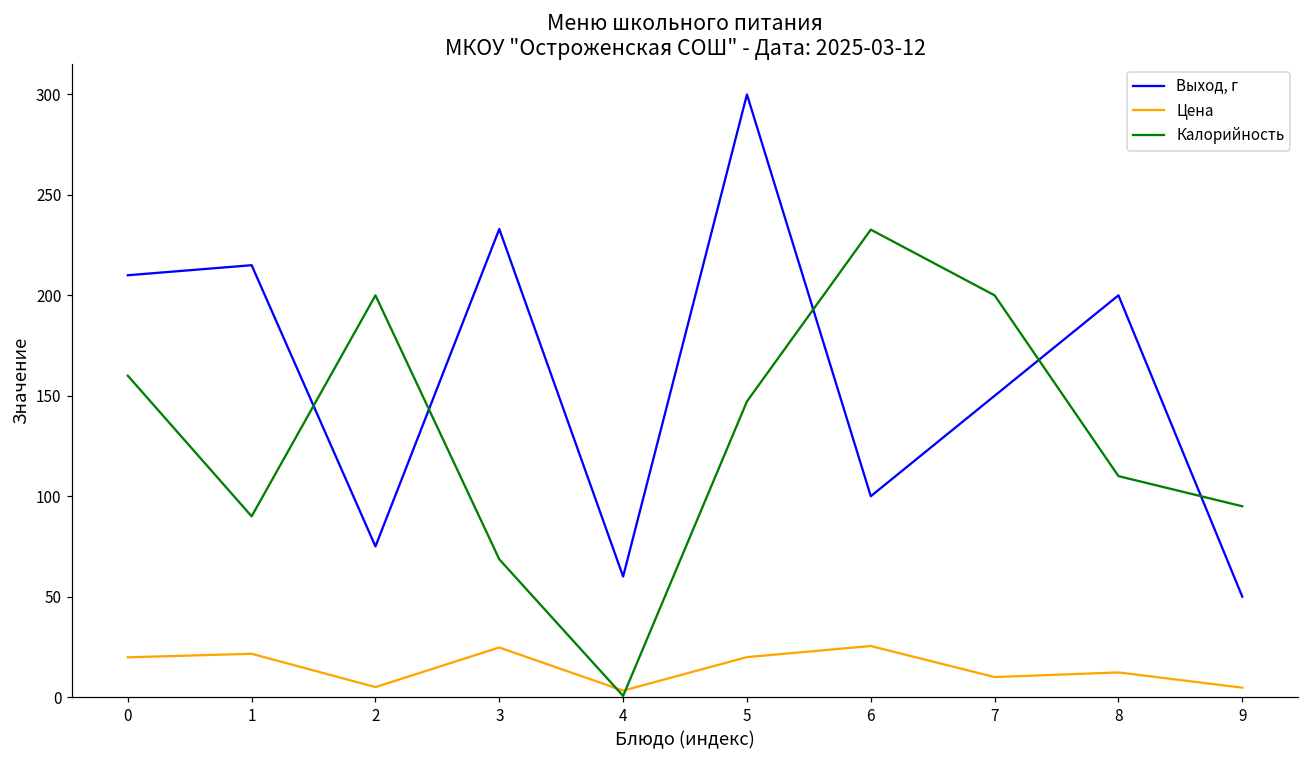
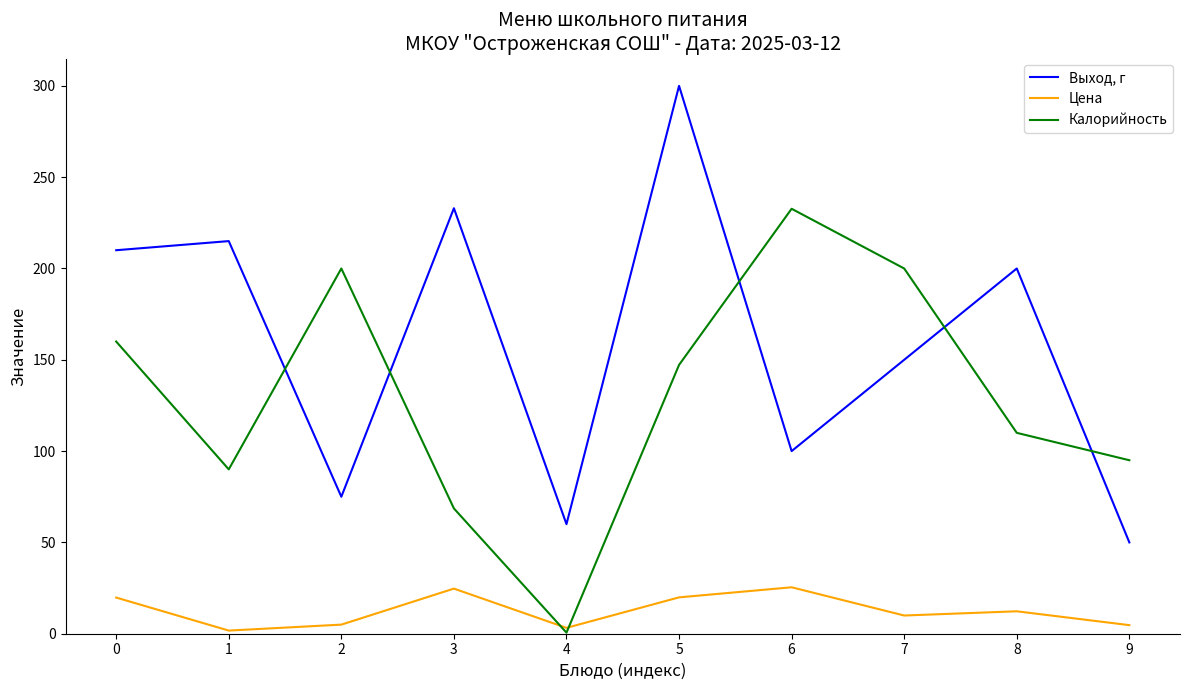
  {
    "Выход, г": {
      "0": 210,
      "1": 215,
      "2": 75,
      "3": 233,
      "4": 60,
      "5": 300,
      "6": 100,
      "7": 150,
      "8": 200,
      "9": 50
    },
    "Цена": {
      "0": 20,
-     "1": 22,
+     "1": 2,
      "2": 5,
      "3": 25,
      "4": 3,
      "5": 20,
      "6": 25,
      "7": 10,
      "8": 12,
      "9": 5
    },
    "Калорийность": {
      "0": 160,
      "1": 90,
      "2": 200,
      "3": 69,
      "4": 1,
      "5": 147,
      "6": 233,
      "7": 200,
      "8": 110,
      "9": 95
    }
  }
